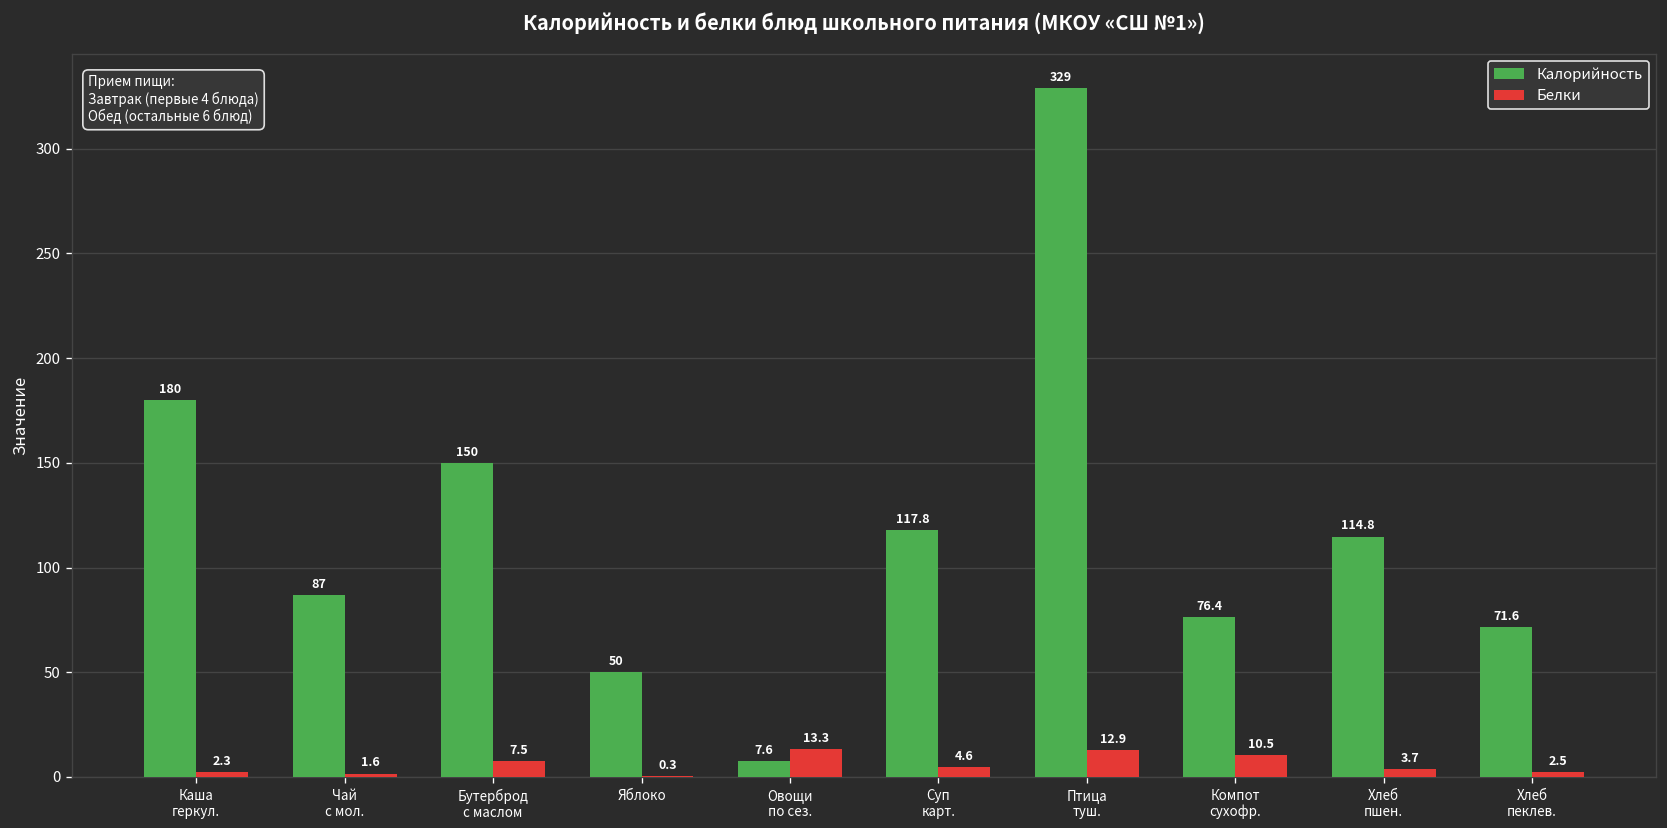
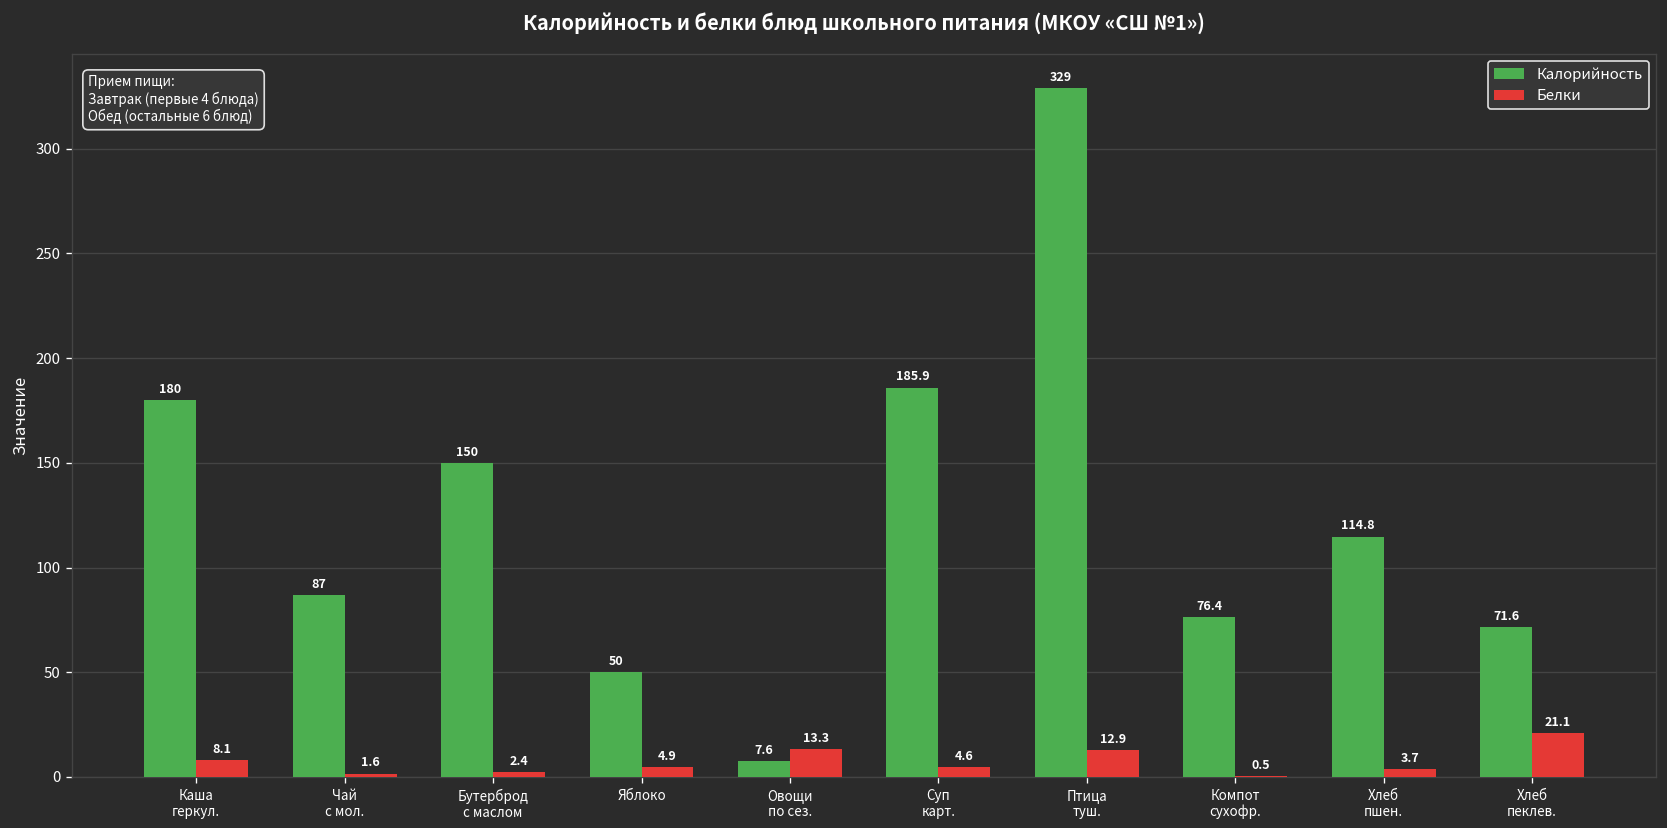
  {
    "Калорийность": {
      "Каша геркул.": 180,
      "Чай с мол.": 87,
      "Бутерброд с маслом": 150,
      "Яблоко": 50,
      "Овощи по сез.": 7.6,
-     "Суп карт.": 117.8,
+     "Суп карт.": 185.9,
      "Птица туш.": 329,
      "Компот сухофр.": 76.4,
      "Хлеб пшен.": 114.8,
      "Хлеб пеклев.": 71.6
    },
    "Белки": {
-     "Каша геркул.": 2.3,
+     "Каша геркул.": 8.1,
      "Чай с мол.": 1.6,
-     "Бутерброд с маслом": 7.5,
-     "Яблоко": 0.3,
+     "Бутерброд с маслом": 2.4,
+     "Яблоко": 4.9,
      "Овощи по сез.": 13.3,
      "Суп карт.": 4.6,
      "Птица туш.": 12.9,
-     "Компот сухофр.": 10.5,
+     "Компот сухофр.": 0.5,
      "Хлеб пшен.": 3.7,
-     "Хлеб пеклев.": 2.5
+     "Хлеб пеклев.": 21.1
    }
  }
